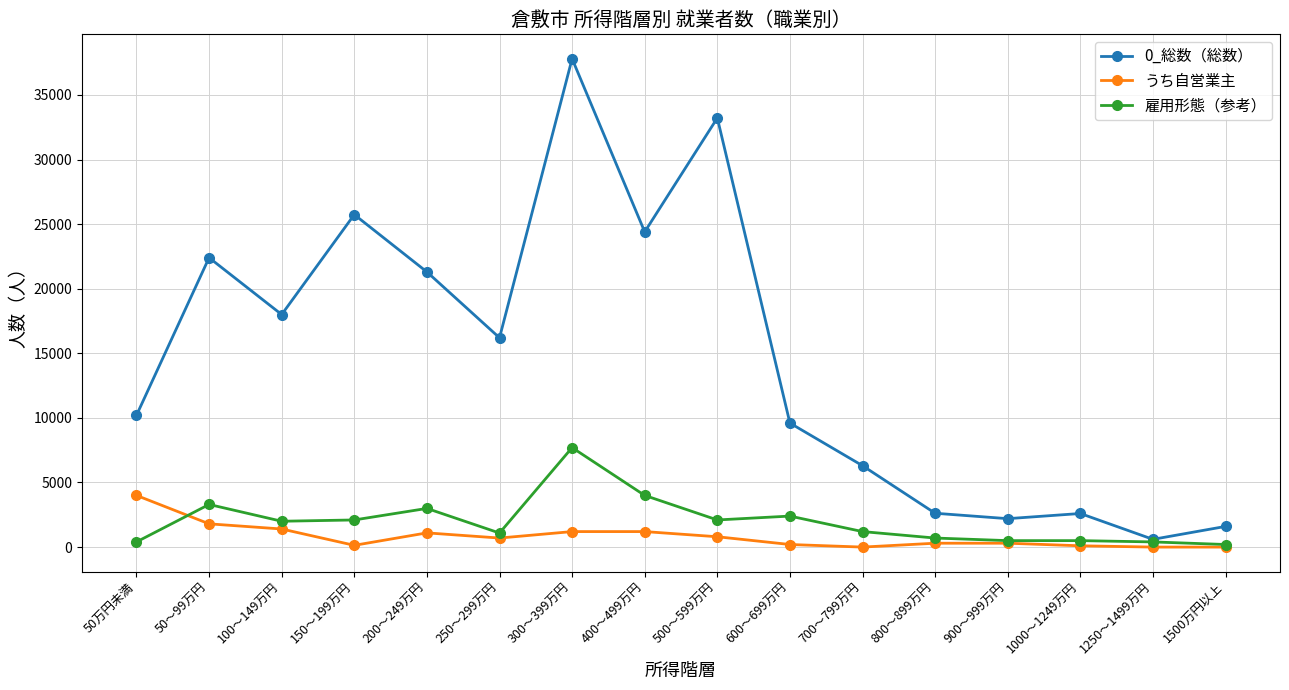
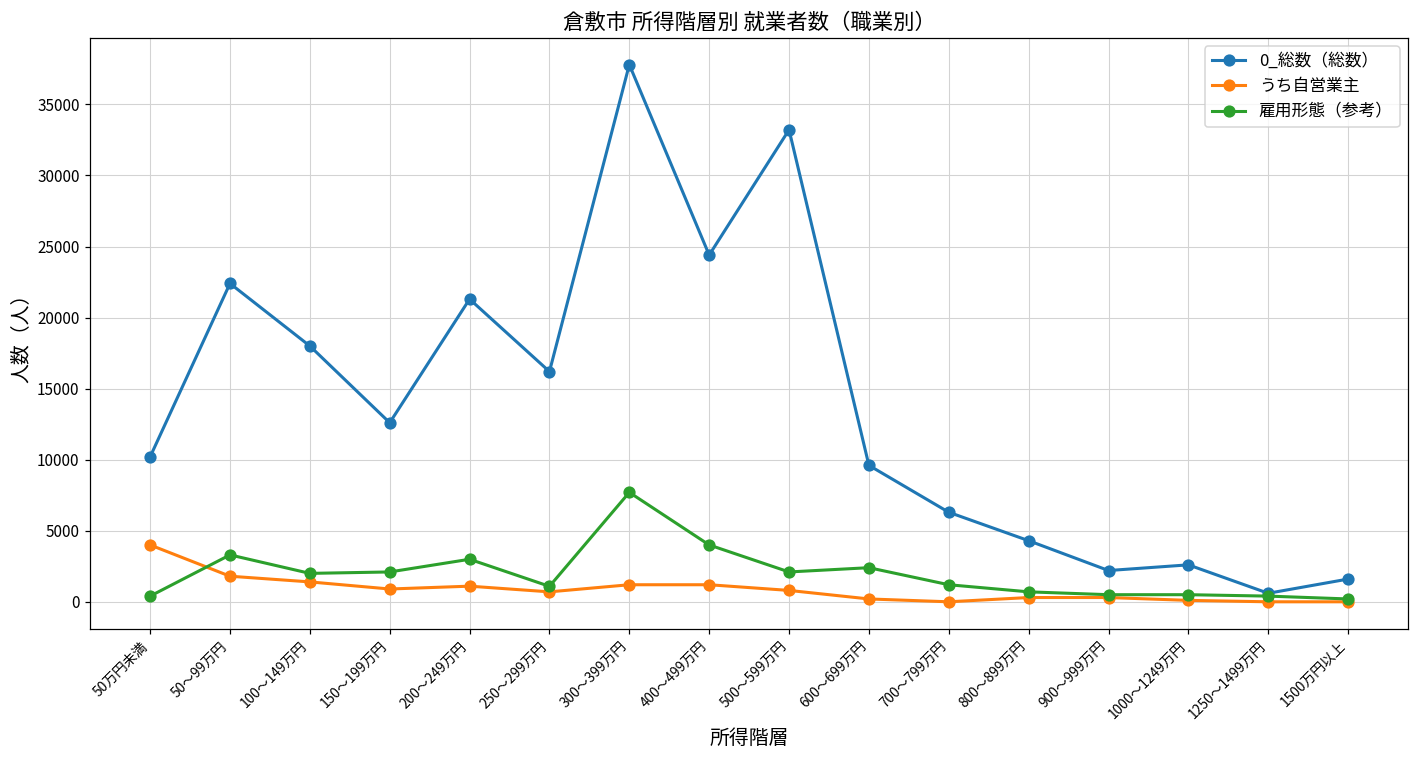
  {
    "0_総数（総数）": {
      "50万円未満": 10200,
      "50～99万円": 22400,
      "100～149万円": 18000,
-     "150～199万円": 25700,
+     "150～199万円": 12600,
      "200～249万円": 21300,
      "250～299万円": 16200,
      "300～399万円": 37800,
      "400～499万円": 24400,
      "500～599万円": 33200,
      "600～699万円": 9600,
      "700～799万円": 6300,
-     "800～899万円": 2600,
+     "800～899万円": 4300,
      "900～999万円": 2200,
      "1000～1249万円": 2600,
      "1250～1499万円": 600,
      "1500万円以上": 1600
    },
    "うち自営業主": {
      "50万円未満": 4000,
      "50～99万円": 1800,
      "100～149万円": 1400,
-     "150～199万円": 100,
+     "150～199万円": 900,
      "200～249万円": 1100,
      "250～299万円": 700,
      "300～399万円": 1200,
      "400～499万円": 1200,
      "500～599万円": 800,
      "600～699万円": 200,
      "700～799万円": 0,
      "800～899万円": 300,
      "900～999万円": 300,
      "1000～1249万円": 100,
      "1250～1499万円": 0,
      "1500万円以上": 0
    },
    "雇用形態（参考）": {
      "50万円未満": 400,
      "50～99万円": 3300,
      "100～149万円": 2000,
      "150～199万円": 2100,
      "200～249万円": 3000,
      "250～299万円": 1100,
      "300～399万円": 7700,
      "400～499万円": 4000,
      "500～599万円": 2100,
      "600～699万円": 2400,
      "700～799万円": 1200,
      "800～899万円": 700,
      "900～999万円": 500,
      "1000～1249万円": 500,
      "1250～1499万円": 400,
      "1500万円以上": 200
    }
  }
